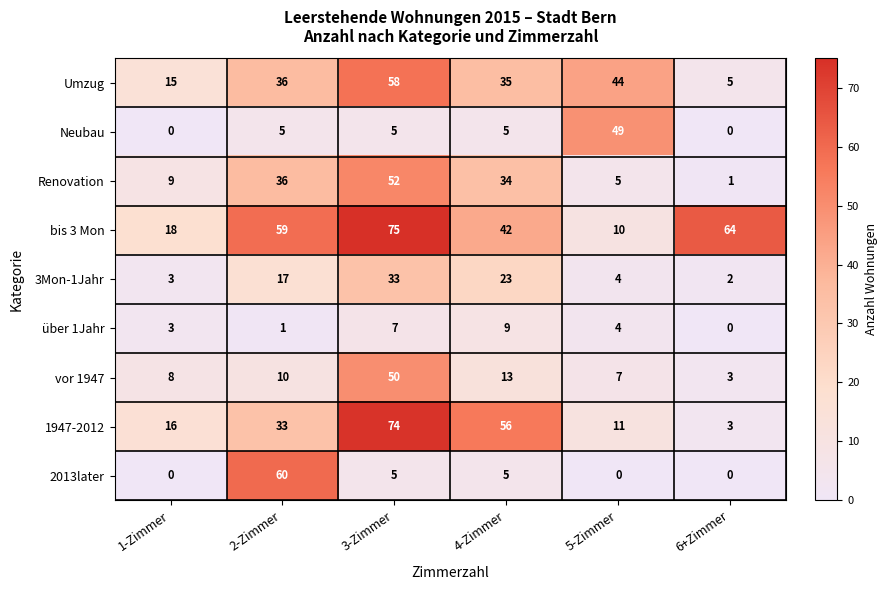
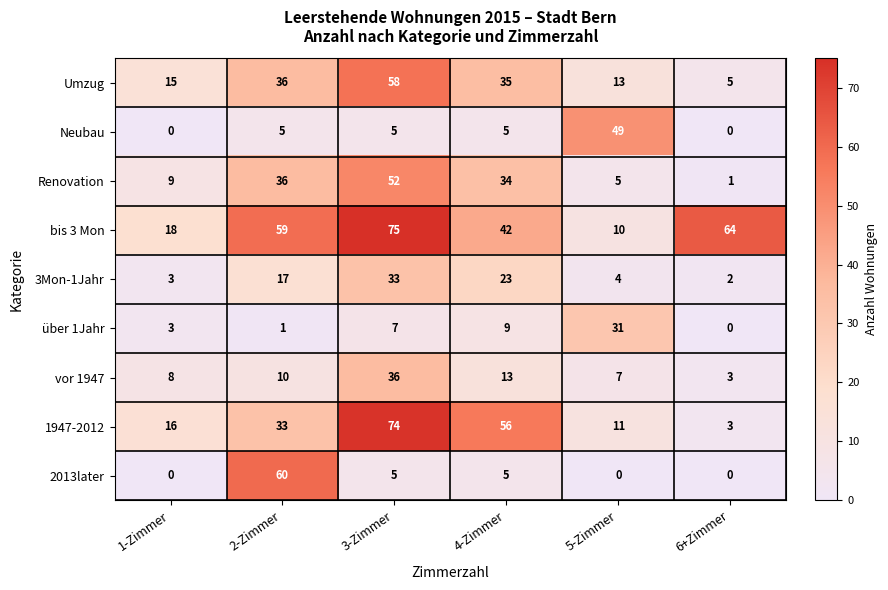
  {
    "Umzug": {
      "1-Zimmer": 15,
      "2-Zimmer": 36,
      "3-Zimmer": 58,
      "4-Zimmer": 35,
-     "5-Zimmer": 44,
+     "5-Zimmer": 13,
      "6+Zimmer": 5
    },
    "Neubau": {
      "1-Zimmer": 0,
      "2-Zimmer": 5,
      "3-Zimmer": 5,
      "4-Zimmer": 5,
      "5-Zimmer": 49,
      "6+Zimmer": 0
    },
    "Renovation": {
      "1-Zimmer": 9,
      "2-Zimmer": 36,
      "3-Zimmer": 52,
      "4-Zimmer": 34,
      "5-Zimmer": 5,
      "6+Zimmer": 1
    },
    "bis 3 Mon": {
      "1-Zimmer": 18,
      "2-Zimmer": 59,
      "3-Zimmer": 75,
      "4-Zimmer": 42,
      "5-Zimmer": 10,
      "6+Zimmer": 64
    },
    "3Mon-1Jahr": {
      "1-Zimmer": 3,
      "2-Zimmer": 17,
      "3-Zimmer": 33,
      "4-Zimmer": 23,
      "5-Zimmer": 4,
      "6+Zimmer": 2
    },
    "über 1Jahr": {
      "1-Zimmer": 3,
      "2-Zimmer": 1,
      "3-Zimmer": 7,
      "4-Zimmer": 9,
-     "5-Zimmer": 4,
+     "5-Zimmer": 31,
      "6+Zimmer": 0
    },
    "vor 1947": {
      "1-Zimmer": 8,
      "2-Zimmer": 10,
-     "3-Zimmer": 50,
+     "3-Zimmer": 36,
      "4-Zimmer": 13,
      "5-Zimmer": 7,
      "6+Zimmer": 3
    },
    "1947-2012": {
      "1-Zimmer": 16,
      "2-Zimmer": 33,
      "3-Zimmer": 74,
      "4-Zimmer": 56,
      "5-Zimmer": 11,
      "6+Zimmer": 3
    },
    "2013later": {
      "1-Zimmer": 0,
      "2-Zimmer": 60,
      "3-Zimmer": 5,
      "4-Zimmer": 5,
      "5-Zimmer": 0,
      "6+Zimmer": 0
    }
  }
